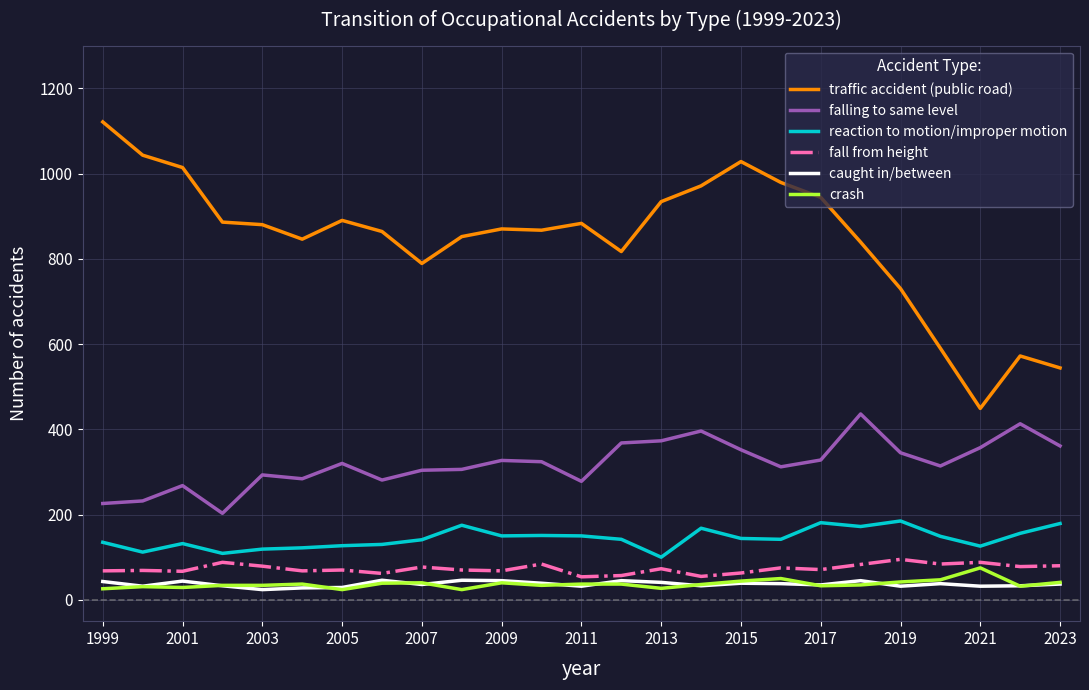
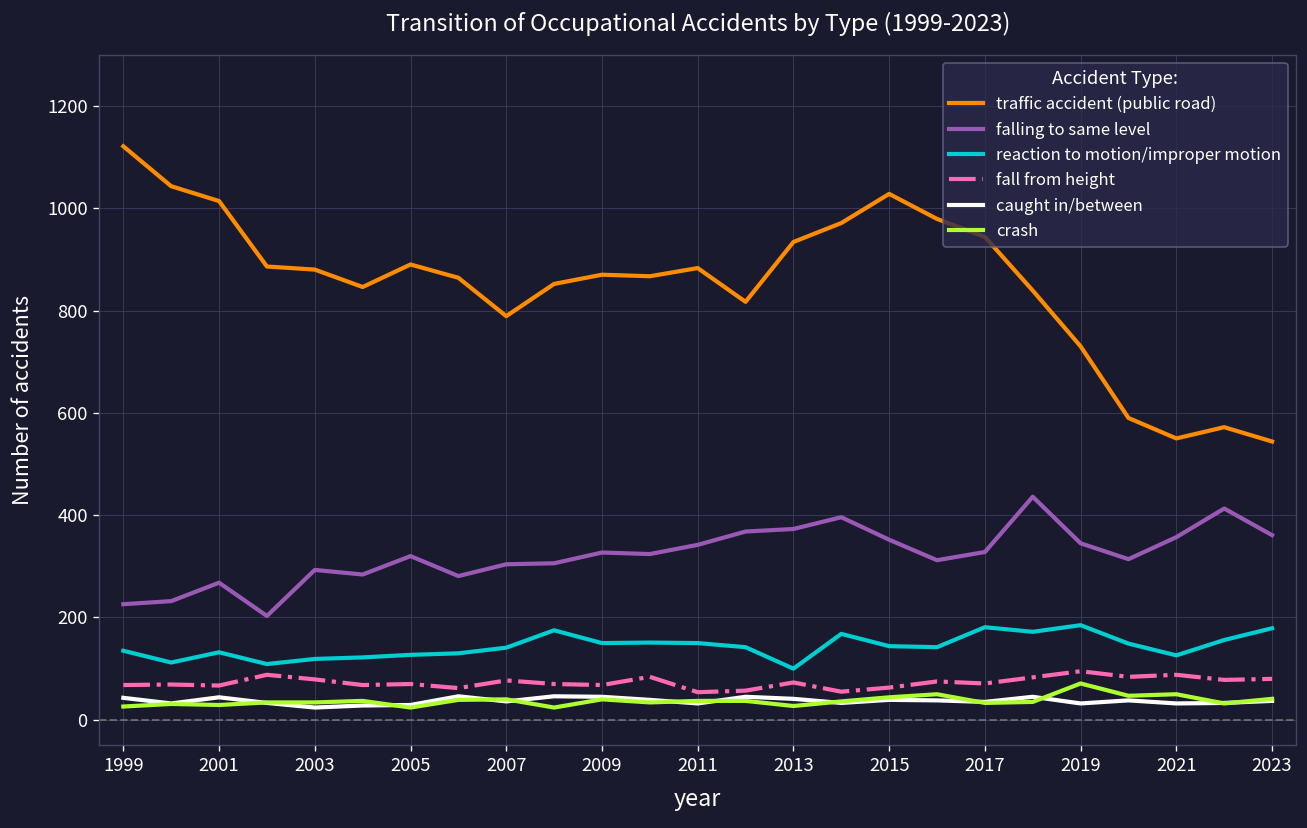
  {
    "traffic accident (public road)": {
      "1999": 1120,
      "2001": 1010,
      "2003": 880,
      "2005": 890,
      "2007": 790,
      "2009": 870,
      "2011": 880,
      "2013": 930,
      "2015": 1030,
      "2019": 730,
-     "2021": 450,
+     "2021": 550,
      "2023": 540
    },
    "falling to same level": {
      "1999": 230,
      "2001": 270,
      "2003": 290,
      "2005": 320,
      "2007": 300,
      "2009": 330,
-     "2011": 280,
+     "2011": 340,
      "2013": 370,
      "2015": 350,
      "2017": 330,
      "2019": 350,
      "2021": 360,
      "2023": 360
    },
    "reaction to motion/improper motion": {
      "1999": 140,
      "2001": 130,
      "2003": 120,
      "2005": 130,
      "2007": 140,
      "2009": 150,
      "2011": 150,
      "2013": 100,
      "2015": 140,
      "2017": 180,
      "2019": 190,
      "2021": 130,
      "2023": 180
    },
    "fall from height": {
      "1999": 70,
      "2001": 70,
      "2003": 80,
      "2005": 70,
      "2007": 80,
      "2009": 70,
      "2011": 50,
      "2013": 70,
      "2015": 60,
      "2017": 70,
      "2019": 100,
      "2021": 90,
      "2023": 80
    },
    "caught in/between": {
      "1999": 40,
      "2001": 40,
      "2003": 20,
      "2013": 40,
      "2019": 30,
      "2021": 30
    },
    "crash": {
      "1999": 30,
      "2001": 30,
      "2003": 30,
      "2013": 30,
-     "2019": 40,
-     "2021": 80
+     "2019": 70,
+     "2021": 50
    }
  }
